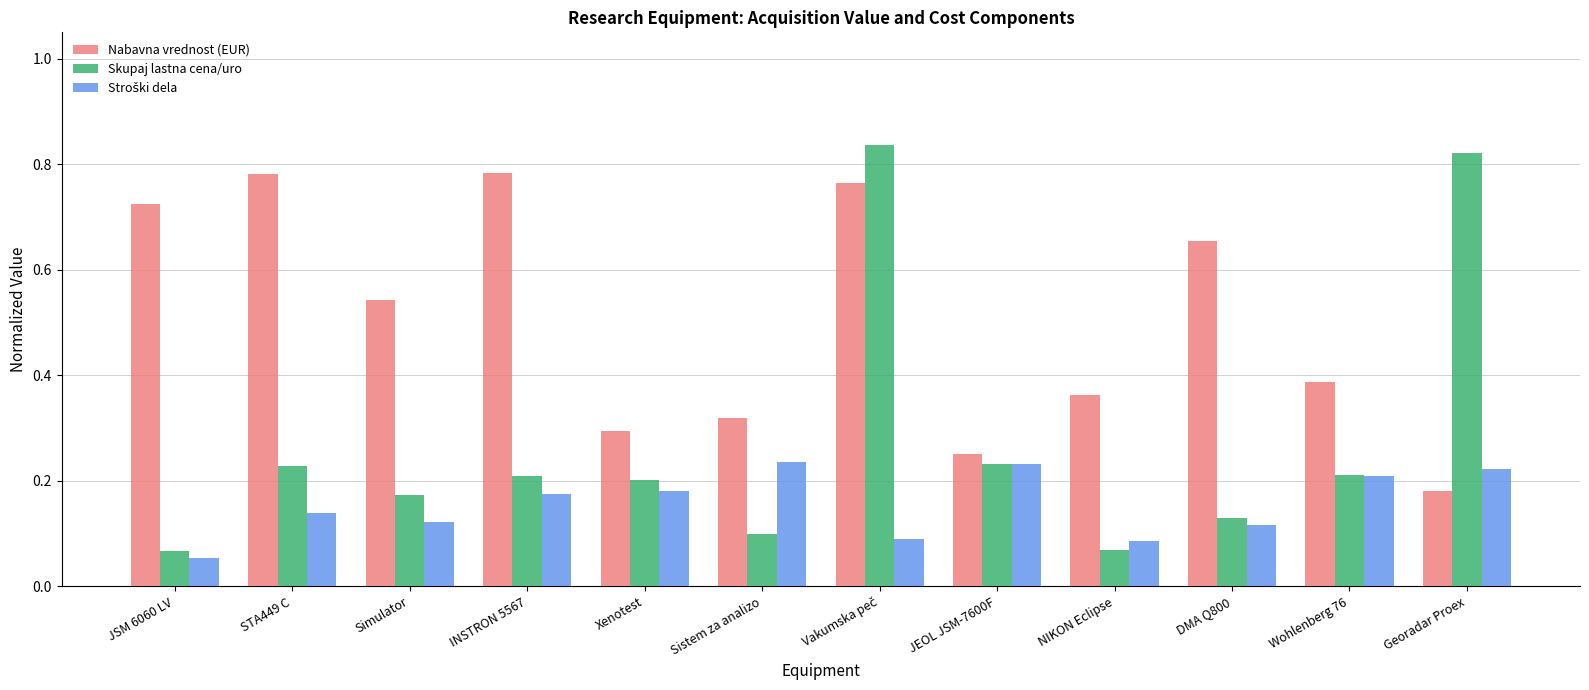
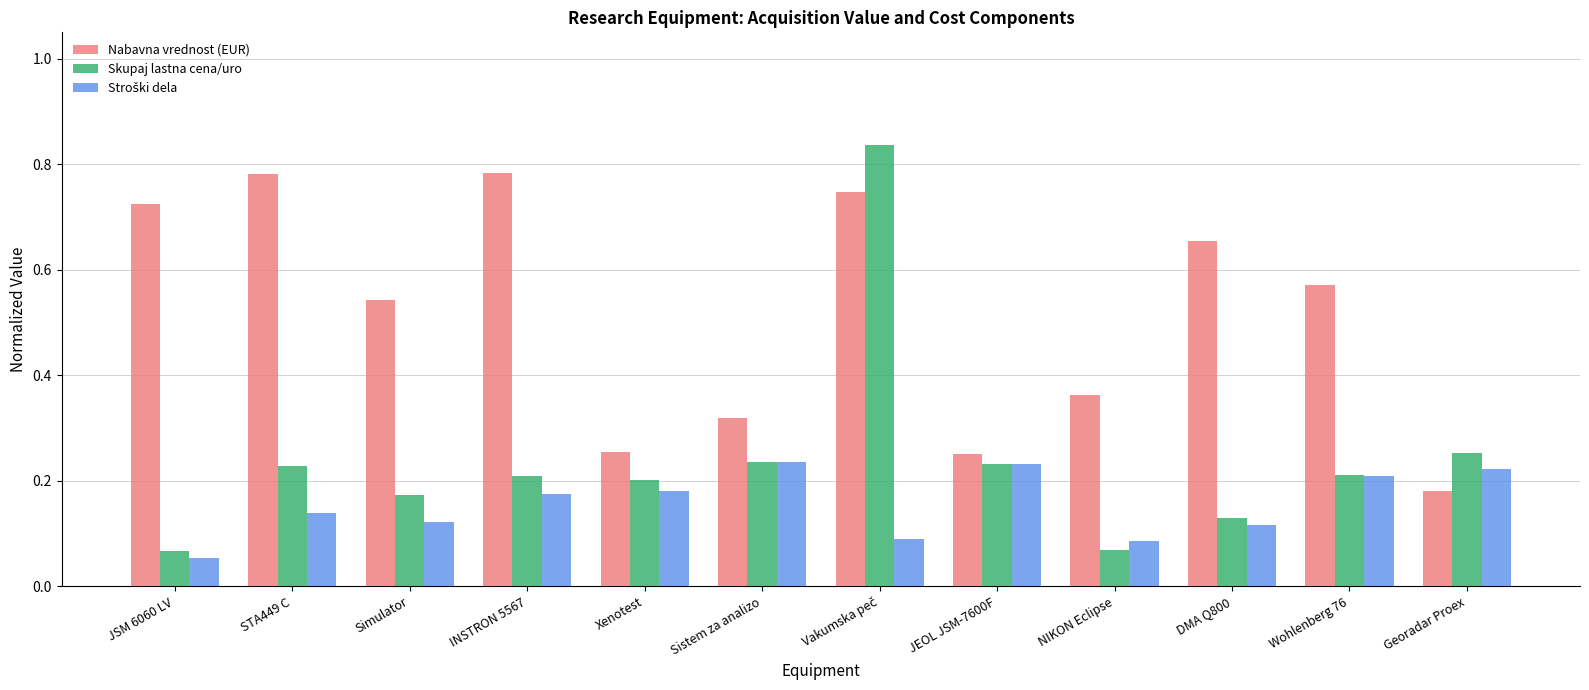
  {
    "Nabavna vrednost (EUR)": {
      "JSM 6060 LV": 0.72,
      "STA449 C": 0.78,
      "Simulator": 0.54,
      "INSTRON 5567": 0.78,
-     "Xenotest": 0.29,
+     "Xenotest": 0.25,
      "Sistem za analizo": 0.32,
-     "Vakumska peč": 0.76,
+     "Vakumska peč": 0.75,
      "JEOL JSM-7600F": 0.25,
      "NIKON Eclipse": 0.36,
      "DMA Q800": 0.65,
-     "Wohlenberg 76": 0.39,
+     "Wohlenberg 76": 0.57,
      "Georadar Proex": 0.18
    },
    "Skupaj lastna cena/uro": {
      "JSM 6060 LV": 0.07,
      "STA449 C": 0.23,
      "Simulator": 0.17,
      "INSTRON 5567": 0.21,
      "Xenotest": 0.20,
-     "Sistem za analizo": 0.10,
+     "Sistem za analizo": 0.23,
      "Vakumska peč": 0.84,
      "JEOL JSM-7600F": 0.23,
      "NIKON Eclipse": 0.07,
      "DMA Q800": 0.13,
      "Wohlenberg 76": 0.21,
-     "Georadar Proex": 0.82
+     "Georadar Proex": 0.25
    },
    "Stroški dela": {
      "JSM 6060 LV": 0.05,
      "STA449 C": 0.14,
      "Simulator": 0.12,
      "INSTRON 5567": 0.18,
      "Xenotest": 0.18,
      "Sistem za analizo": 0.23,
      "Vakumska peč": 0.09,
      "JEOL JSM-7600F": 0.23,
      "NIKON Eclipse": 0.09,
      "DMA Q800": 0.12,
      "Wohlenberg 76": 0.21,
      "Georadar Proex": 0.22
    }
  }
